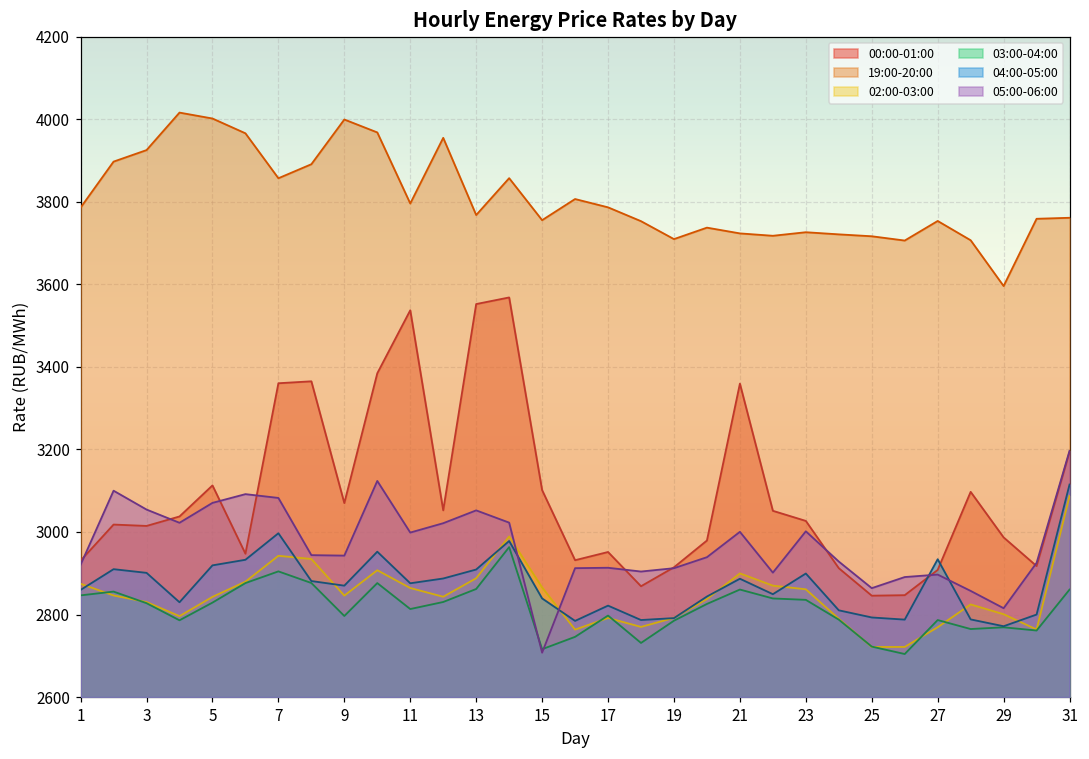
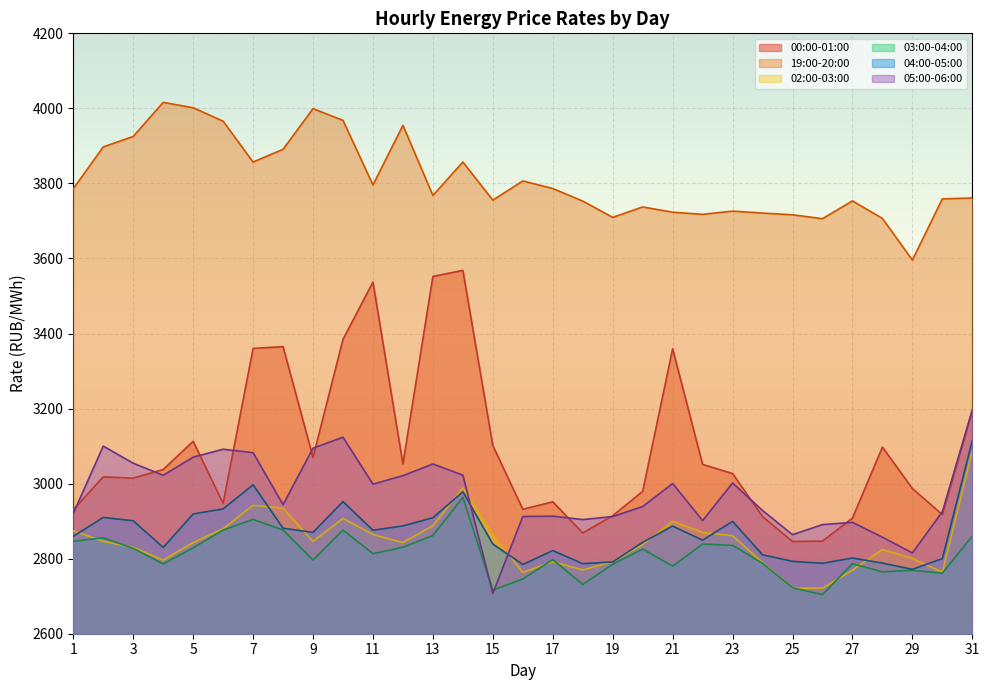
  {
    "03:00-04:00": {
      "1": 2850,
      "5": 2830,
      "7": 2900,
      "9": 2800,
      "11": 2810,
      "13": 2860,
      "15": 2720,
-     "21": 2860,
+     "21": 2780,
      "23": 2840,
      "27": 2790,
      "31": 2860
    },
    "04:00-05:00": {
      "1": 2860,
      "3": 2900,
      "5": 2920,
      "7": 3000,
      "9": 2870,
      "11": 2880,
      "13": 2910,
      "15": 2840,
      "17": 2820,
      "21": 2890,
      "23": 2900,
      "25": 2790,
-     "27": 2930,
+     "27": 2800,
      "31": 3110
    },
    "05:00-06:00": {
      "1": 2920,
      "3": 3050,
      "5": 3070,
      "7": 3080,
-     "9": 2940,
+     "9": 3090,
      "11": 3000,
      "13": 3050,
      "15": 2710,
      "17": 2910,
      "21": 3000,
      "23": 3000,
      "25": 2860,
      "27": 2900,
      "29": 2820
    }
  }
